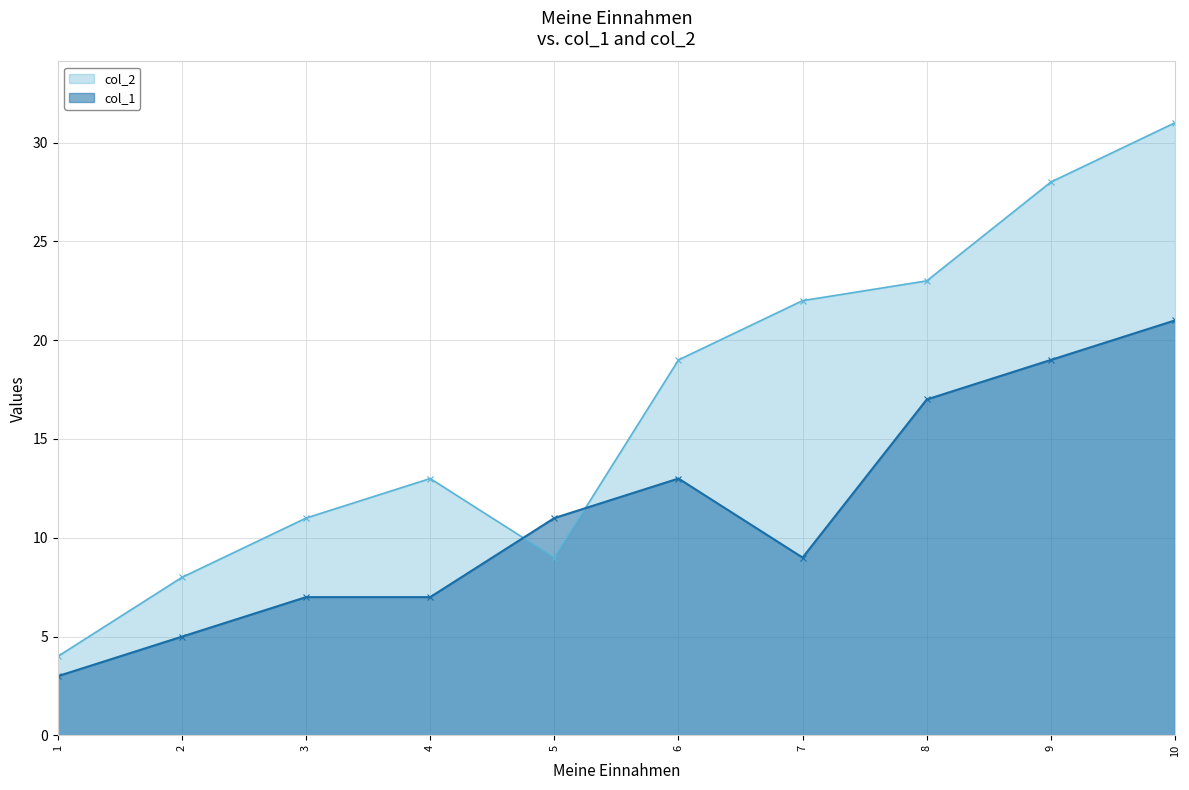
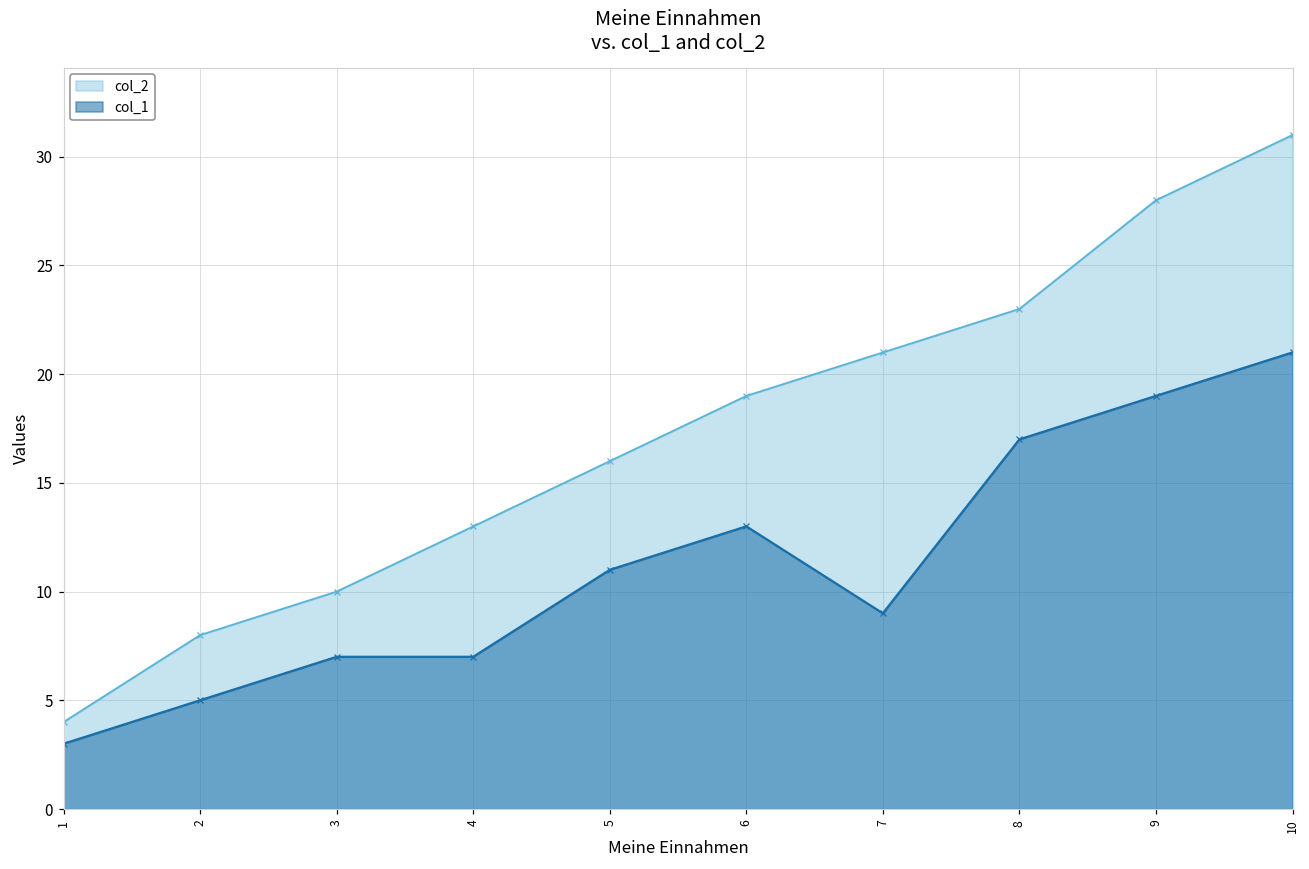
  {
    "col_2": {
      "1": 4,
      "2": 8,
-     "3": 11,
+     "3": 10,
      "4": 13,
-     "5": 9,
+     "5": 16,
      "6": 19,
-     "7": 22,
+     "7": 21,
      "8": 23,
      "9": 28,
      "10": 31
    },
    "col_1": {
      "1": 3,
      "2": 5,
      "3": 7,
      "4": 7,
      "5": 11,
      "6": 13,
      "7": 9,
      "8": 17,
      "9": 19,
      "10": 21
    }
  }
